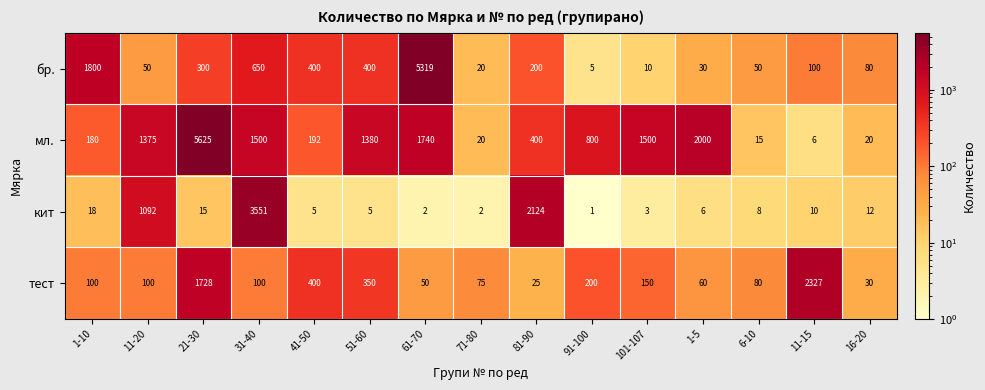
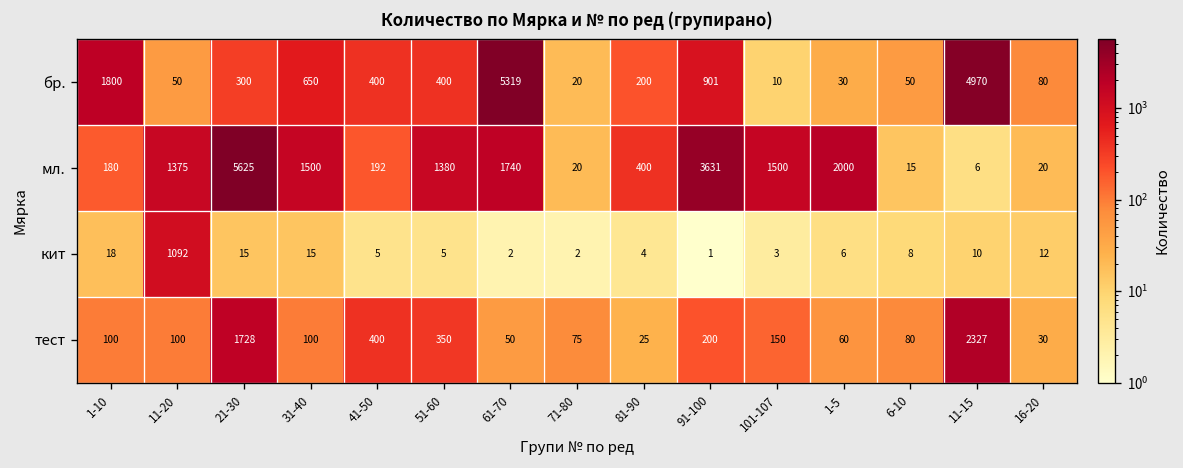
  {
    "бр.": {
      "1-10": 1800,
      "11-20": 50,
      "21-30": 300,
      "31-40": 650,
      "41-50": 400,
      "51-60": 400,
      "61-70": 5319,
      "71-80": 20,
      "81-90": 200,
-     "91-100": 5,
+     "91-100": 901,
      "101-107": 10,
      "1-5": 30,
      "6-10": 50,
-     "11-15": 100,
+     "11-15": 4970,
      "16-20": 80
    },
    "мл.": {
      "1-10": 180,
      "11-20": 1375,
      "21-30": 5625,
      "31-40": 1500,
      "41-50": 192,
      "51-60": 1380,
      "61-70": 1740,
      "71-80": 20,
      "81-90": 400,
-     "91-100": 800,
+     "91-100": 3631,
      "101-107": 1500,
      "1-5": 2000,
      "6-10": 15,
      "11-15": 6,
      "16-20": 20
    },
    "кит": {
      "1-10": 18,
      "11-20": 1092,
      "21-30": 15,
-     "31-40": 3551,
+     "31-40": 15,
      "41-50": 5,
      "51-60": 5,
      "61-70": 2,
      "71-80": 2,
-     "81-90": 2124,
+     "81-90": 4,
      "91-100": 1,
      "101-107": 3,
      "1-5": 6,
      "6-10": 8,
      "11-15": 10,
      "16-20": 12
    },
    "тест": {
      "1-10": 100,
      "11-20": 100,
      "21-30": 1728,
      "31-40": 100,
      "41-50": 400,
      "51-60": 350,
      "61-70": 50,
      "71-80": 75,
      "81-90": 25,
      "91-100": 200,
      "101-107": 150,
      "1-5": 60,
      "6-10": 80,
      "11-15": 2327,
      "16-20": 30
    }
  }
